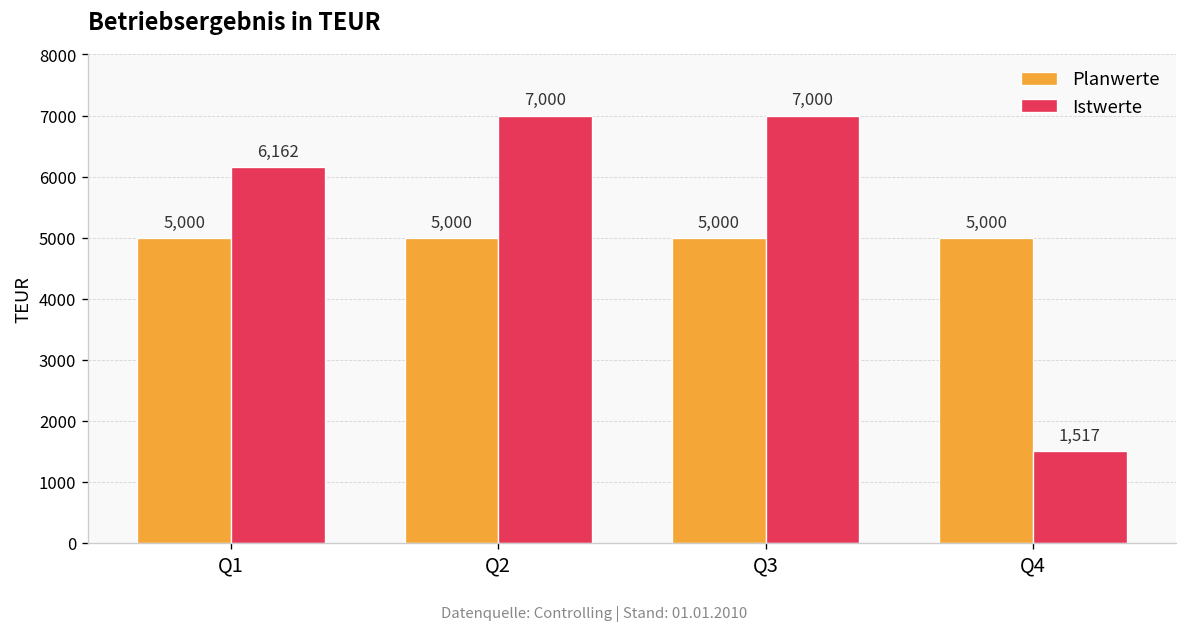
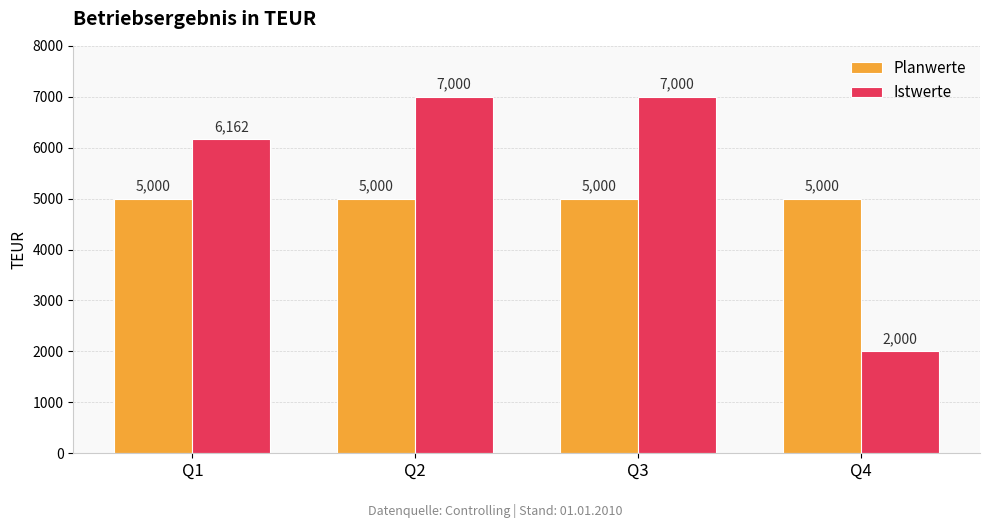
  {
    "Planwerte": {
      "Q1": "5,000",
      "Q2": "5,000",
      "Q3": "5,000",
      "Q4": "5,000"
    },
    "Istwerte": {
      "Q1": "6,162",
      "Q2": "7,000",
      "Q3": "7,000",
-     "Q4": "1,517"
+     "Q4": "2,000"
    }
  }
